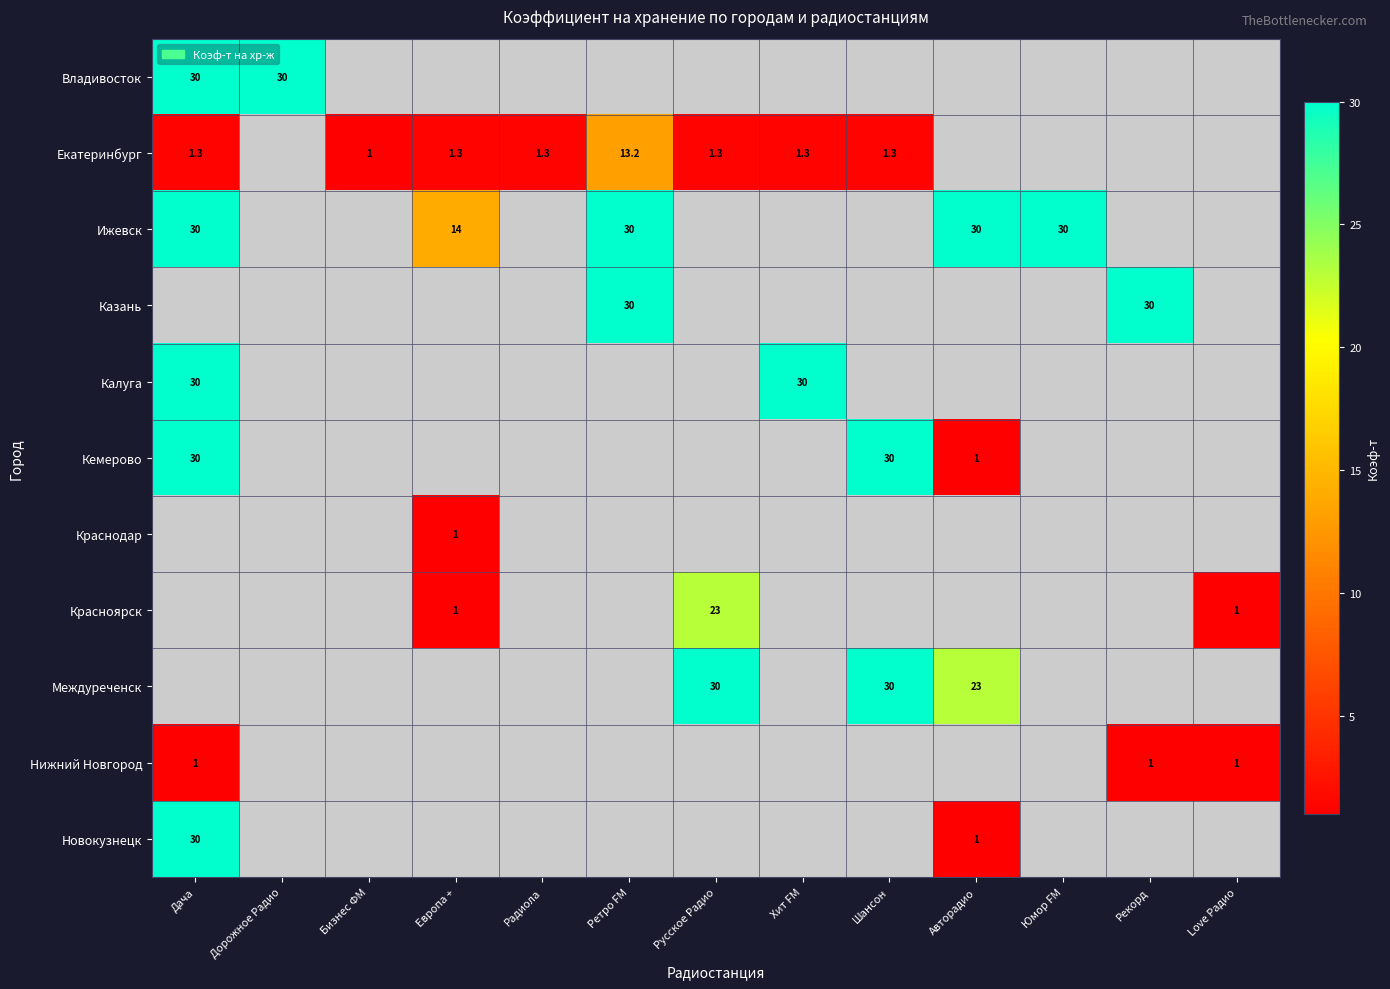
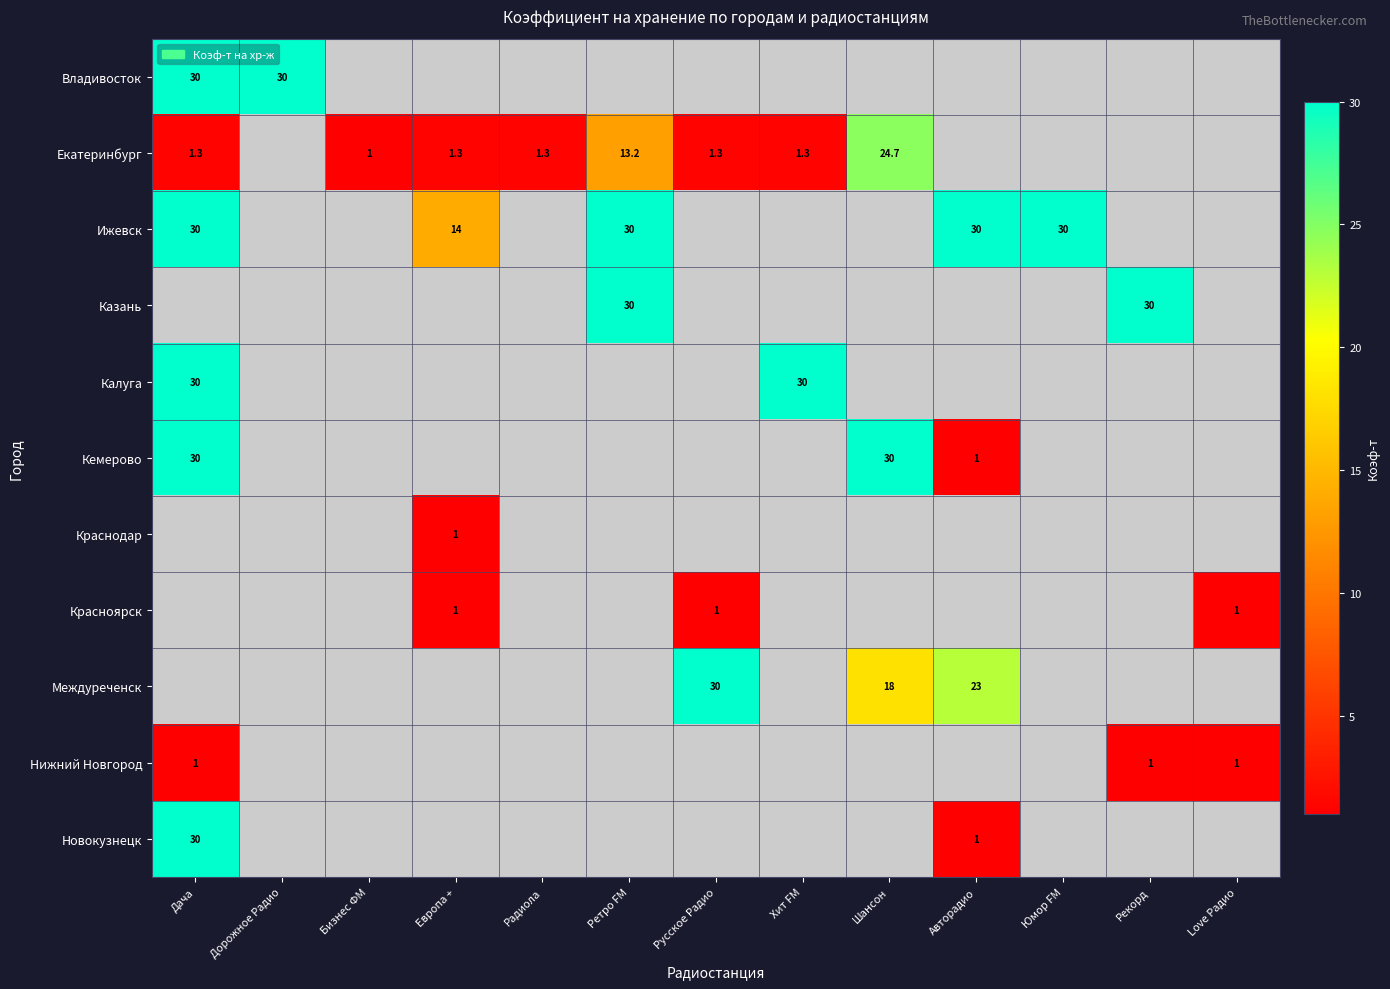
  {
    "Владивосток": {
      "Дача": 30,
      "Дорожное Радио": 30
    },
    "Екатеринбург": {
      "Дача": 1.3,
      "Бизнес ФМ": 1,
      "Европа +": 1.3,
      "Радиола": 1.3,
      "Ретро FM": 13.2,
      "Русское Радио": 1.3,
      "Хит FM": 1.3,
-     "Шансон": 1.3
+     "Шансон": 24.7
    },
    "Ижевск": {
      "Дача": 30,
      "Европа +": 14,
      "Ретро FM": 30,
      "Авторадио": 30,
      "Юмор FM": 30
    },
    "Казань": {
      "Ретро FM": 30,
      "Рекорд": 30
    },
    "Калуга": {
      "Дача": 30,
      "Хит FM": 30
    },
    "Кемерово": {
      "Дача": 30,
      "Шансон": 30,
      "Авторадио": 1
    },
    "Краснодар": {
      "Европа +": 1
    },
    "Красноярск": {
      "Европа +": 1,
-     "Русское Радио": 23,
+     "Русское Радио": 1,
      "Love Радио": 1
    },
    "Междуреченск": {
      "Русское Радио": 30,
-     "Шансон": 30,
+     "Шансон": 18,
      "Авторадио": 23
    },
    "Нижний Новгород": {
      "Дача": 1,
      "Рекорд": 1,
      "Love Радио": 1
    },
    "Новокузнецк": {
      "Дача": 30,
      "Авторадио": 1
    }
  }
